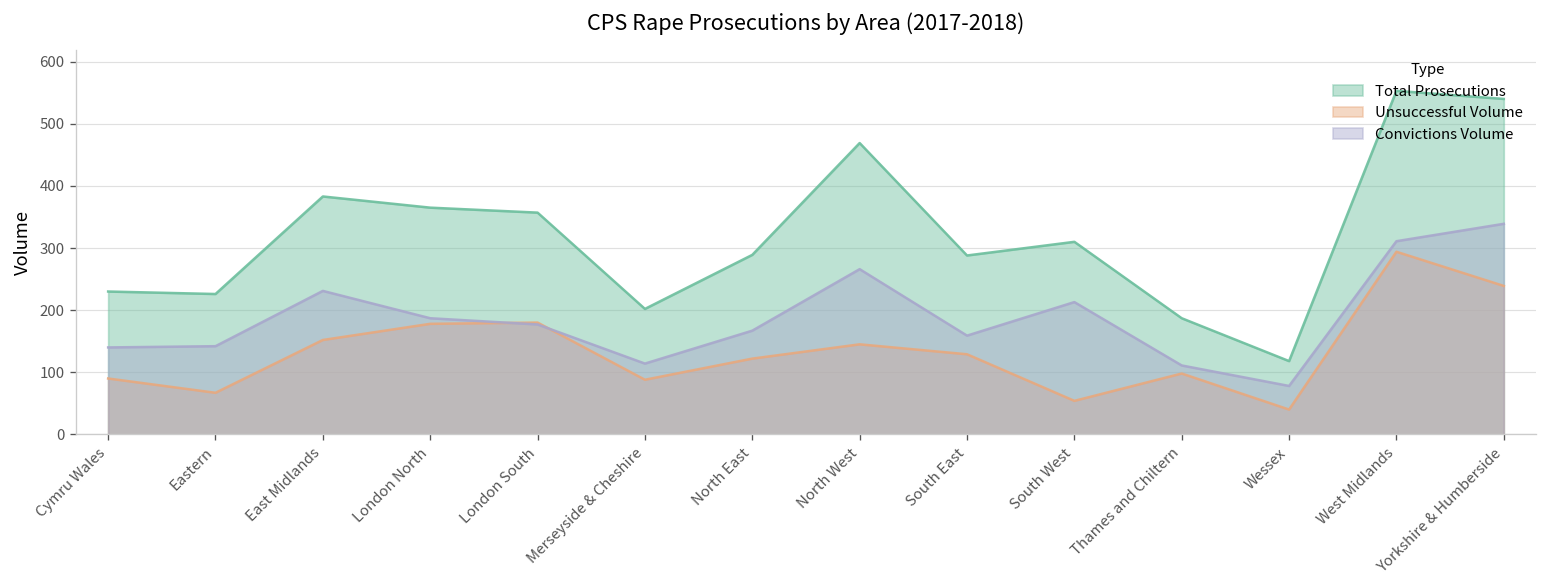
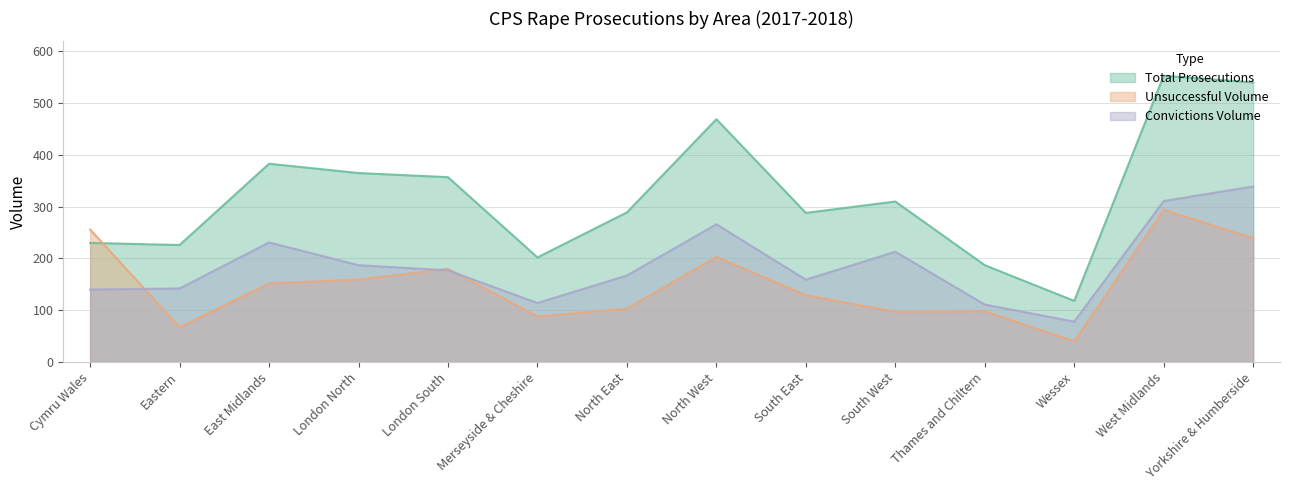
  {
    "Unsuccessful Volume": {
-     "Cymru Wales": 90,
+     "Cymru Wales": 260,
      "Eastern": 70,
      "East Midlands": 150,
-     "London North": 180,
+     "London North": 160,
      "Merseyside & Cheshire": 90,
-     "North East": 120,
-     "North West": 150,
+     "North East": 100,
+     "North West": 200,
      "South East": 130,
-     "South West": 50,
+     "South West": 100,
      "Thames and Chiltern": 100,
      "Wessex": 40,
      "West Midlands": 290,
      "Yorkshire & Humberside": 240
    }
  }
